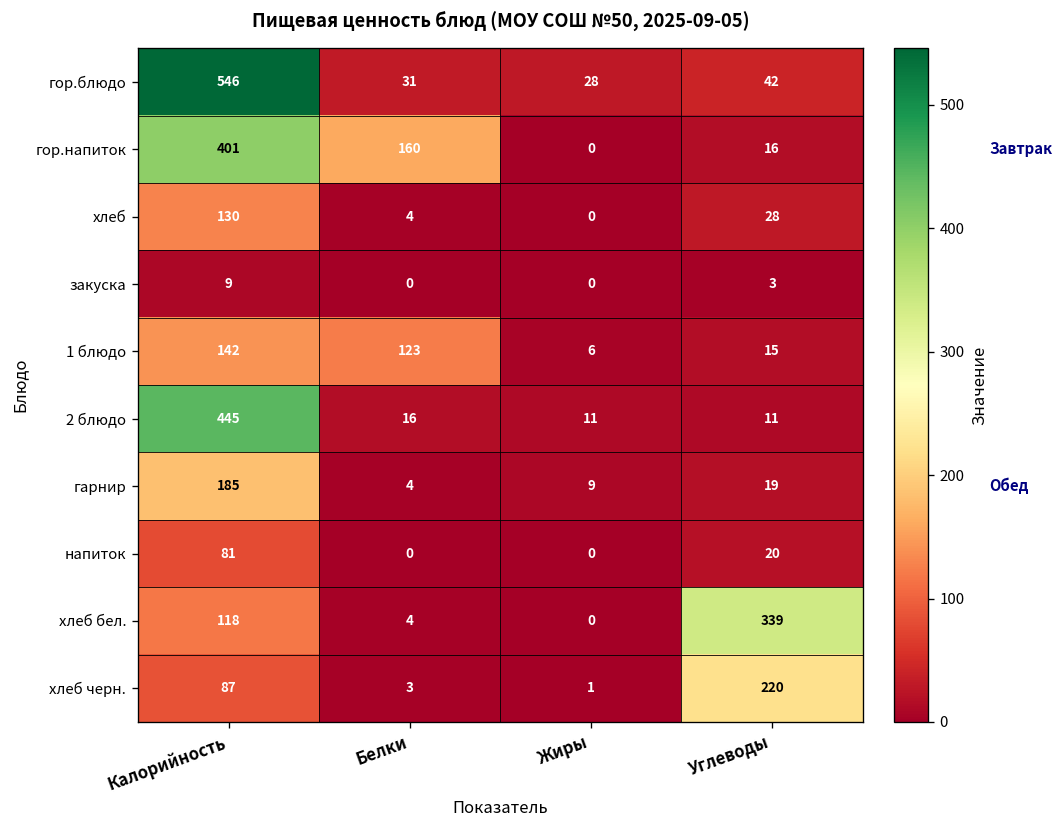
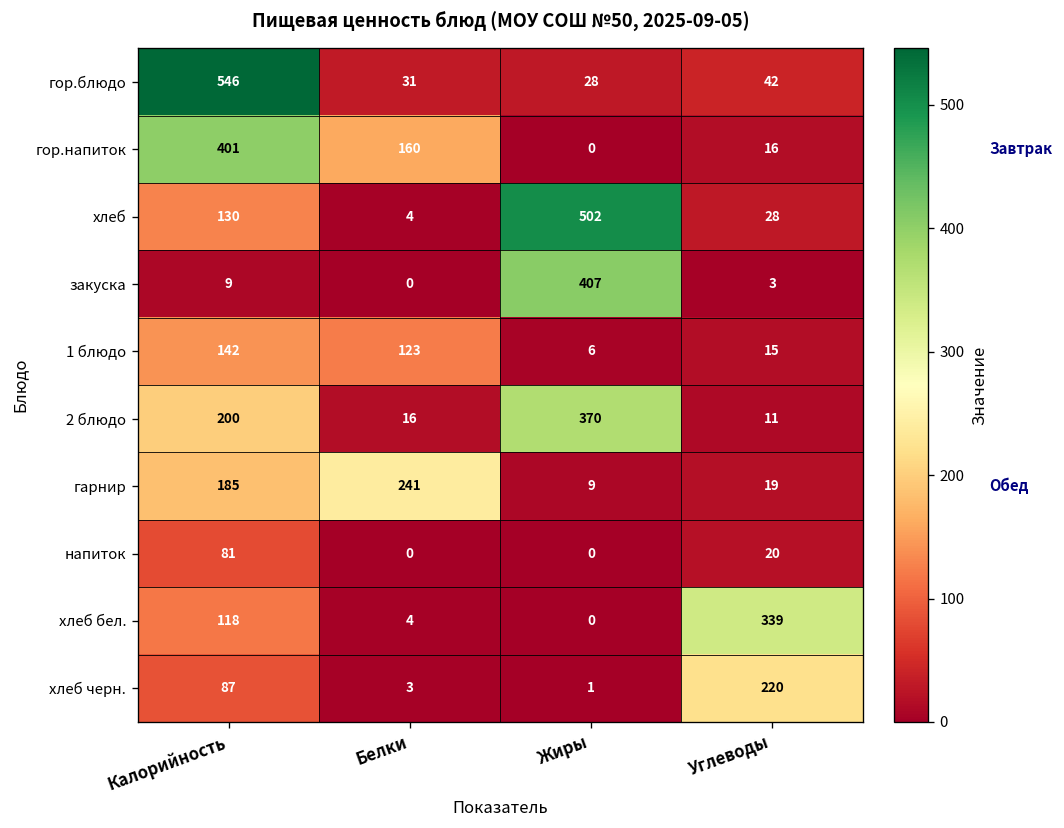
  {
    "гор.блюдо": {
      "Калорийность": 546,
      "Белки": 31,
      "Жиры": 28,
      "Углеводы": 42
    },
    "гор.напиток": {
      "Калорийность": 401,
      "Белки": 160,
      "Жиры": 0,
      "Углеводы": 16
    },
    "хлеб": {
      "Калорийность": 130,
      "Белки": 4,
-     "Жиры": 0,
+     "Жиры": 502,
      "Углеводы": 28
    },
    "закуска": {
      "Калорийность": 9,
      "Белки": 0,
-     "Жиры": 0,
+     "Жиры": 407,
      "Углеводы": 3
    },
    "1 блюдо": {
      "Калорийность": 142,
      "Белки": 123,
      "Жиры": 6,
      "Углеводы": 15
    },
    "2 блюдо": {
-     "Калорийность": 445,
+     "Калорийность": 200,
      "Белки": 16,
-     "Жиры": 11,
+     "Жиры": 370,
      "Углеводы": 11
    },
    "гарнир": {
      "Калорийность": 185,
-     "Белки": 4,
+     "Белки": 241,
      "Жиры": 9,
      "Углеводы": 19
    },
    "напиток": {
      "Калорийность": 81,
      "Белки": 0,
      "Жиры": 0,
      "Углеводы": 20
    },
    "хлеб бел.": {
      "Калорийность": 118,
      "Белки": 4,
      "Жиры": 0,
      "Углеводы": 339
    },
    "хлеб черн.": {
      "Калорийность": 87,
      "Белки": 3,
      "Жиры": 1,
      "Углеводы": 220
    }
  }
